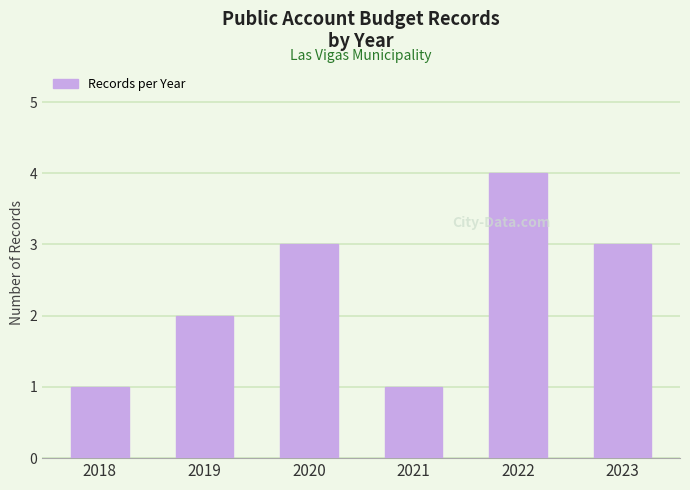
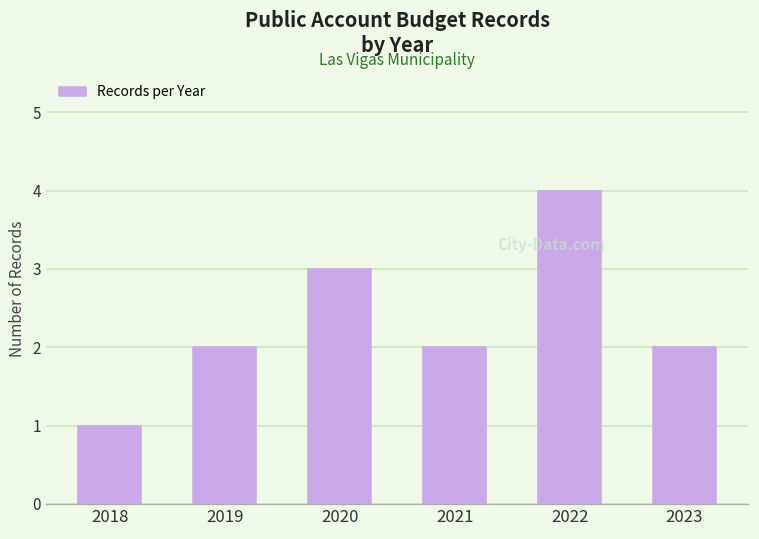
  {
    "2018": 1,
    "2019": 2,
    "2020": 3,
-   "2021": 1,
+   "2021": 2,
    "2022": 4,
-   "2023": 3
+   "2023": 2
  }
